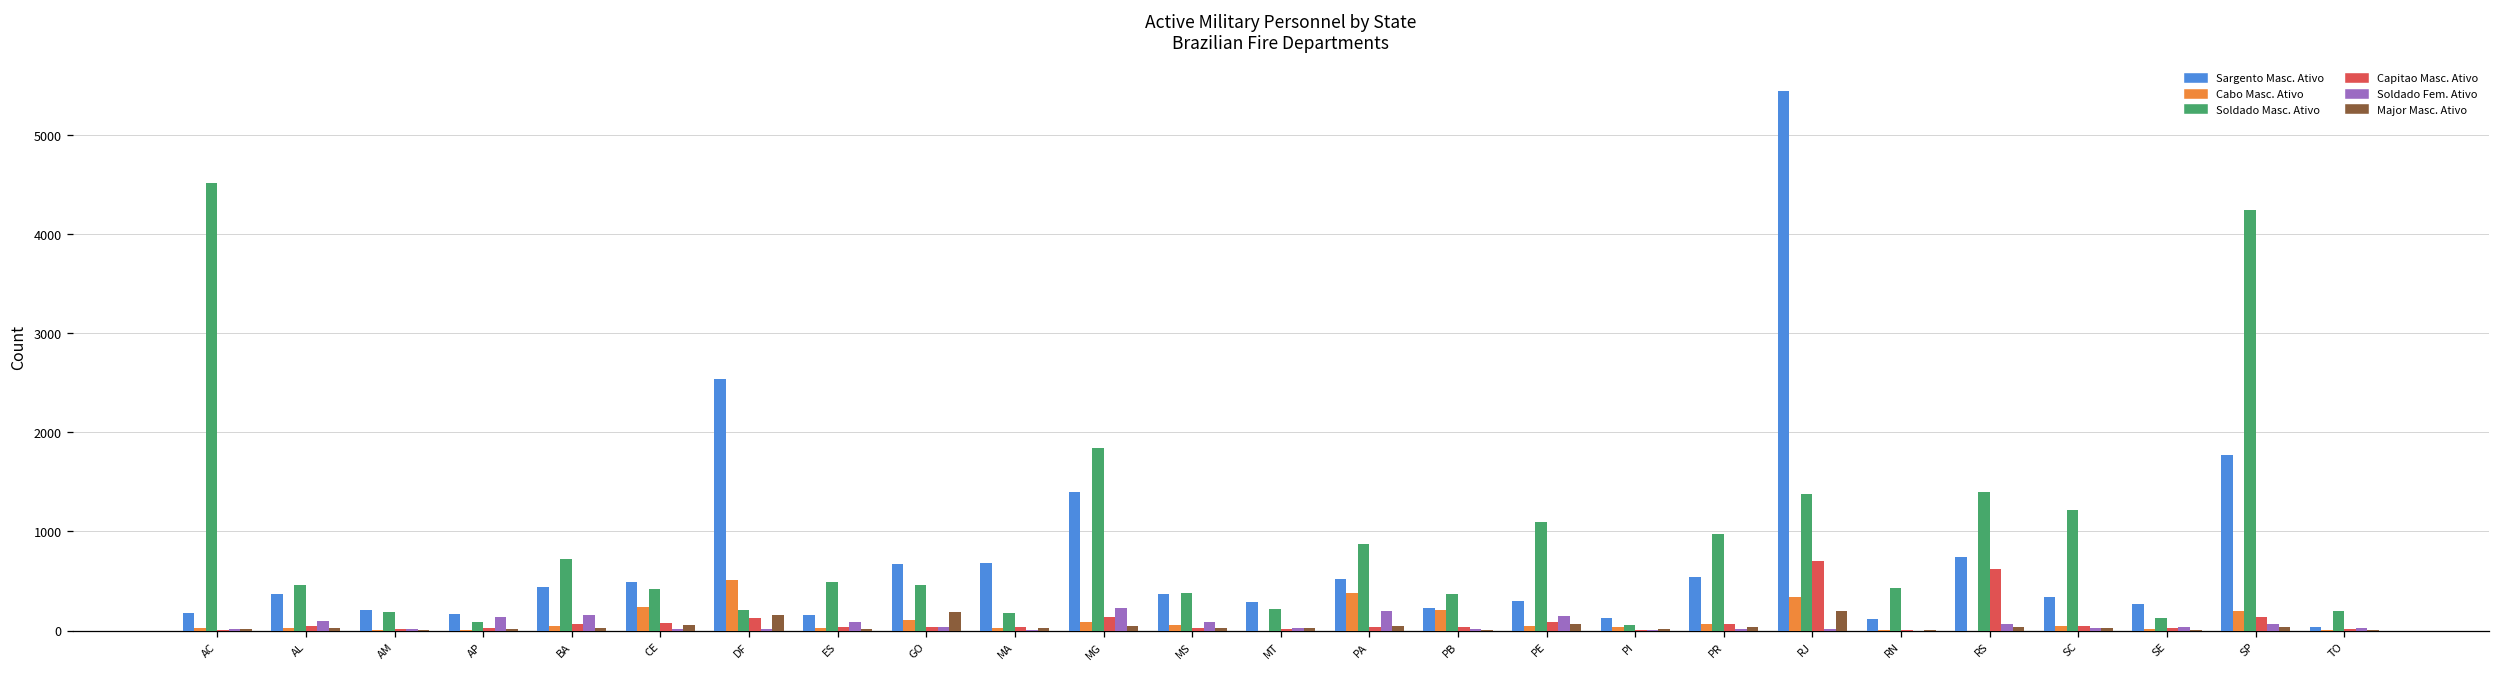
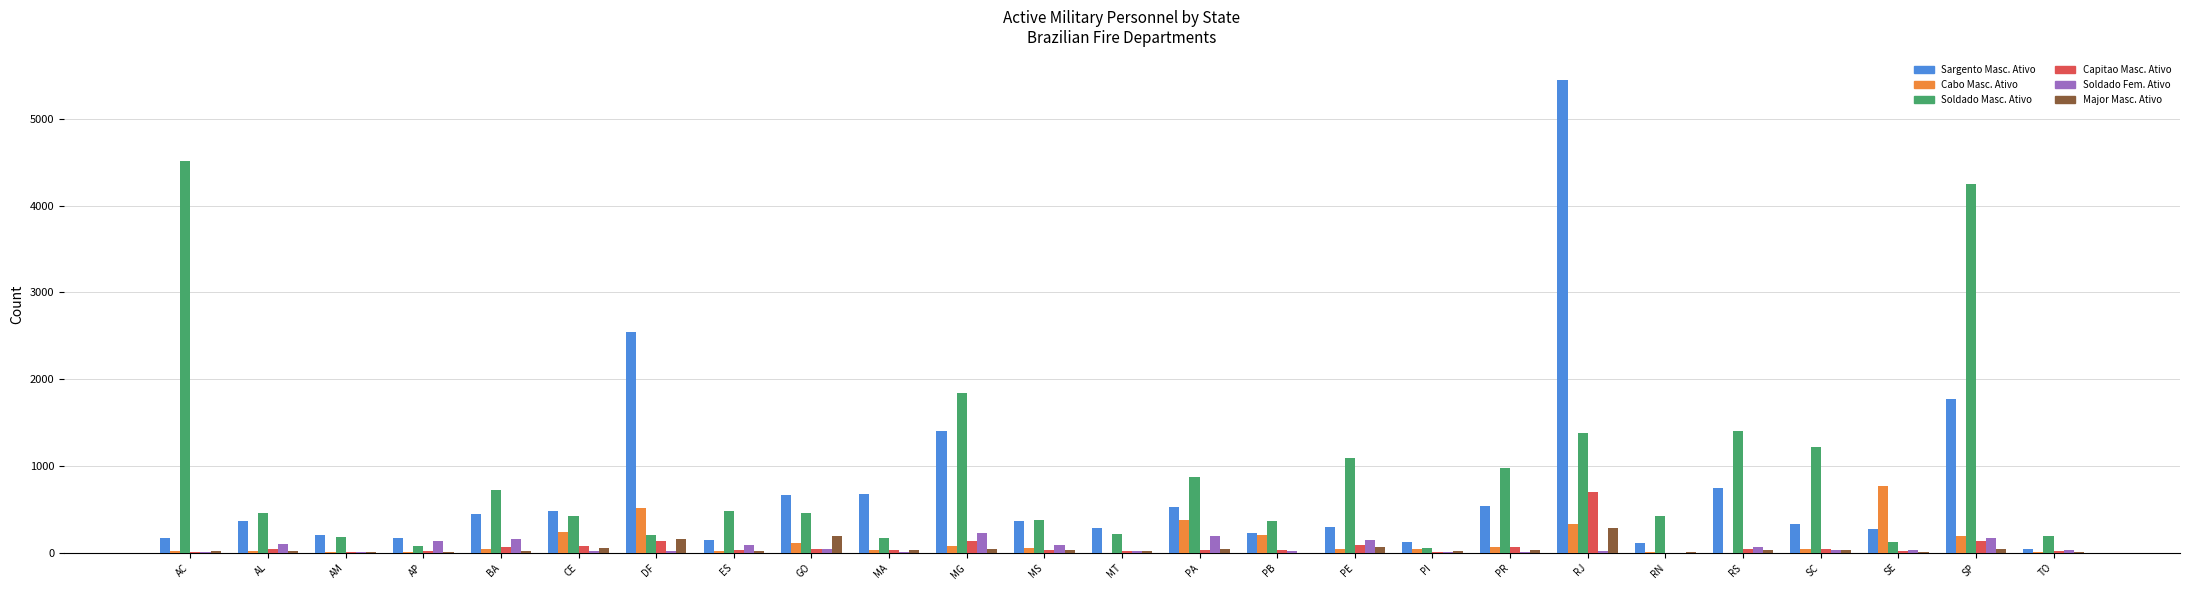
  {
    "Sargento Masc. Ativo": {
      "AC": 200,
      "AL": 400,
      "AM": 200,
      "AP": 200,
      "BA": 400,
      "CE": 500,
      "DF": 2500,
      "ES": 200,
      "GO": 700,
      "MA": 700,
      "MG": 1400,
      "MS": 400,
      "MT": 300,
      "PA": 500,
      "PB": 200,
      "PE": 300,
      "PI": 100,
      "PR": 500,
      "RJ": 5400,
      "RN": 100,
      "RS": 700,
      "SC": 300,
      "SE": 300,
      "SP": 1800,
      "TO": 0
    },
    "Cabo Masc. Ativo": {
      "BA": 0,
      "CE": 200,
      "DF": 500,
      "GO": 100,
      "MA": 0,
      "MG": 100,
      "MS": 100,
      "MT": 0,
      "PA": 400,
      "PB": 200,
      "PE": 0,
      "PI": 0,
      "PR": 100,
      "RJ": 300,
      "RS": 0,
      "SC": 0,
-     "SE": 0,
+     "SE": 800,
      "SP": 200
    },
    "Soldado Masc. Ativo": {
      "AC": 4500,
      "AL": 500,
      "AM": 200,
      "AP": 100,
      "BA": 700,
      "CE": 400,
      "DF": 200,
      "ES": 500,
      "GO": 500,
      "MA": 200,
      "MG": 1800,
      "MS": 400,
      "MT": 200,
      "PA": 900,
      "PB": 400,
      "PE": 1100,
      "PI": 100,
      "PR": 1000,
      "RJ": 1400,
      "RN": 400,
      "RS": 1400,
      "SC": 1200,
      "SE": 100,
      "SP": 4200,
      "TO": 200
    },
    "Capitao Masc. Ativo": {
      "AL": 0,
      "BA": 100,
      "CE": 100,
      "DF": 100,
      "ES": 0,
      "GO": 0,
      "MA": 0,
      "MG": 100,
      "PA": 0,
      "PB": 0,
      "PE": 100,
      "PR": 100,
      "RJ": 700,
-     "RS": 600,
+     "RS": 0,
      "SC": 0,
      "SP": 100
    },
    "Soldado Fem. Ativo": {
      "AL": 100,
      "AP": 100,
      "BA": 200,
      "ES": 100,
      "GO": 0,
      "MG": 200,
      "MS": 100,
      "PA": 200,
      "PE": 100,
      "RN": 0,
      "RS": 100,
      "SE": 0,
-     "SP": 100
+     "SP": 200
    },
    "Major Masc. Ativo": {
      "CE": 100,
      "DF": 200,
      "GO": 200,
      "MG": 0,
      "MS": 0,
      "PA": 0,
      "PE": 100,
      "PR": 0,
-     "RJ": 200,
+     "RJ": 300,
      "RS": 0,
      "SP": 0
    }
  }
